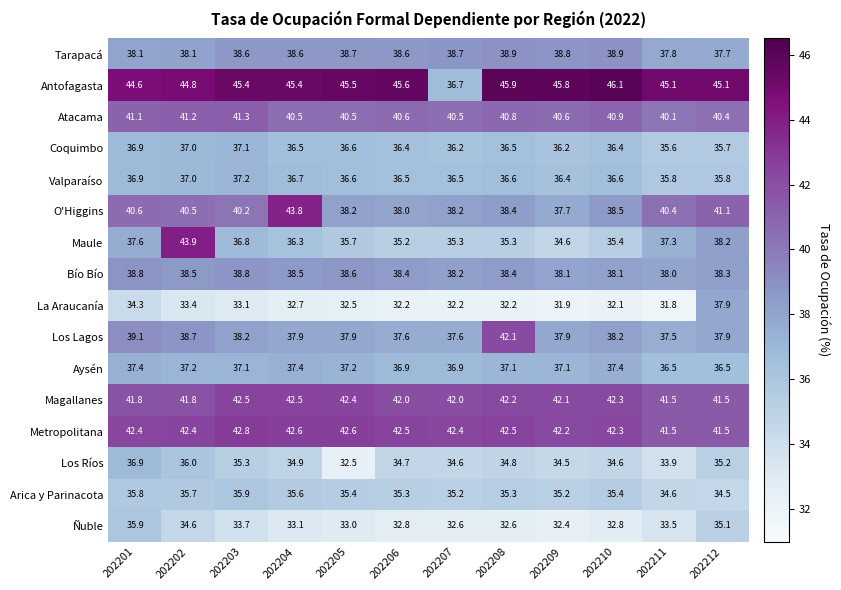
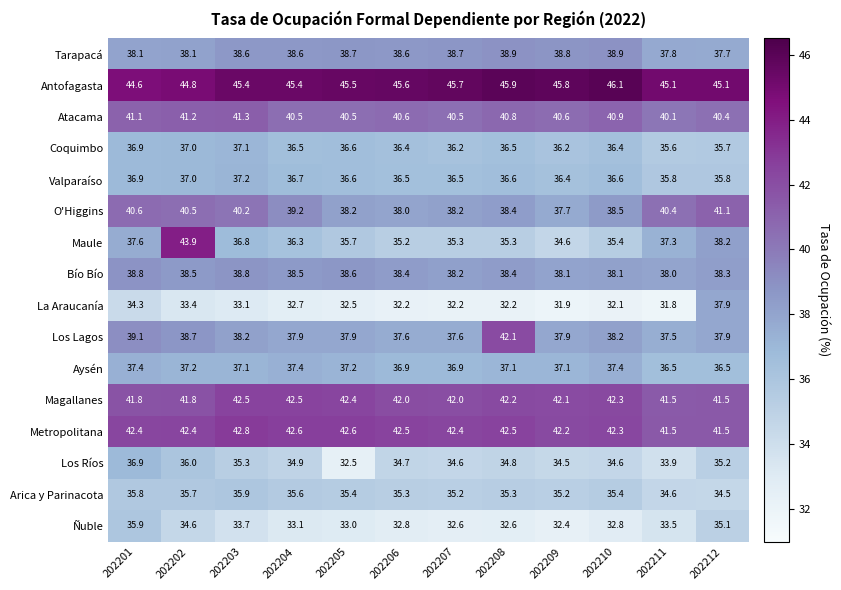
  {
    "Tarapacá": {
      "202201": 38.1,
      "202202": 38.1,
      "202203": 38.6,
      "202204": 38.6,
      "202205": 38.7,
      "202206": 38.6,
      "202207": 38.7,
      "202208": 38.9,
      "202209": 38.8,
      "202210": 38.9,
      "202211": 37.8,
      "202212": 37.7
    },
    "Antofagasta": {
      "202201": 44.6,
      "202202": 44.8,
      "202203": 45.4,
      "202204": 45.4,
      "202205": 45.5,
      "202206": 45.6,
-     "202207": 36.7,
+     "202207": 45.7,
      "202208": 45.9,
      "202209": 45.8,
      "202210": 46.1,
      "202211": 45.1,
      "202212": 45.1
    },
    "Atacama": {
      "202201": 41.1,
      "202202": 41.2,
      "202203": 41.3,
      "202204": 40.5,
      "202205": 40.5,
      "202206": 40.6,
      "202207": 40.5,
      "202208": 40.8,
      "202209": 40.6,
      "202210": 40.9,
      "202211": 40.1,
      "202212": 40.4
    },
    "Coquimbo": {
      "202201": 36.9,
      "202202": 37.0,
      "202203": 37.1,
      "202204": 36.5,
      "202205": 36.6,
      "202206": 36.4,
      "202207": 36.2,
      "202208": 36.5,
      "202209": 36.2,
      "202210": 36.4,
      "202211": 35.6,
      "202212": 35.7
    },
    "Valparaíso": {
      "202201": 36.9,
      "202202": 37.0,
      "202203": 37.2,
      "202204": 36.7,
      "202205": 36.6,
      "202206": 36.5,
      "202207": 36.5,
      "202208": 36.6,
      "202209": 36.4,
      "202210": 36.6,
      "202211": 35.8,
      "202212": 35.8
    },
    "O'Higgins": {
      "202201": 40.6,
      "202202": 40.5,
      "202203": 40.2,
-     "202204": 43.8,
+     "202204": 39.2,
      "202205": 38.2,
      "202206": 38.0,
      "202207": 38.2,
      "202208": 38.4,
      "202209": 37.7,
      "202210": 38.5,
      "202211": 40.4,
      "202212": 41.1
    },
    "Maule": {
      "202201": 37.6,
      "202202": 43.9,
      "202203": 36.8,
      "202204": 36.3,
      "202205": 35.7,
      "202206": 35.2,
      "202207": 35.3,
      "202208": 35.3,
      "202209": 34.6,
      "202210": 35.4,
      "202211": 37.3,
      "202212": 38.2
    },
    "Bío Bío": {
      "202201": 38.8,
      "202202": 38.5,
      "202203": 38.8,
      "202204": 38.5,
      "202205": 38.6,
      "202206": 38.4,
      "202207": 38.2,
      "202208": 38.4,
      "202209": 38.1,
      "202210": 38.1,
      "202211": 38.0,
      "202212": 38.3
    },
    "La Araucanía": {
      "202201": 34.3,
      "202202": 33.4,
      "202203": 33.1,
      "202204": 32.7,
      "202205": 32.5,
      "202206": 32.2,
      "202207": 32.2,
      "202208": 32.2,
      "202209": 31.9,
      "202210": 32.1,
      "202211": 31.8,
      "202212": 37.9
    },
    "Los Lagos": {
      "202201": 39.1,
      "202202": 38.7,
      "202203": 38.2,
      "202204": 37.9,
      "202205": 37.9,
      "202206": 37.6,
      "202207": 37.6,
      "202208": 42.1,
      "202209": 37.9,
      "202210": 38.2,
      "202211": 37.5,
      "202212": 37.9
    },
    "Aysén": {
      "202201": 37.4,
      "202202": 37.2,
      "202203": 37.1,
      "202204": 37.4,
      "202205": 37.2,
      "202206": 36.9,
      "202207": 36.9,
      "202208": 37.1,
      "202209": 37.1,
      "202210": 37.4,
      "202211": 36.5,
      "202212": 36.5
    },
    "Magallanes": {
      "202201": 41.8,
      "202202": 41.8,
      "202203": 42.5,
      "202204": 42.5,
      "202205": 42.4,
      "202206": 42.0,
      "202207": 42.0,
      "202208": 42.2,
      "202209": 42.1,
      "202210": 42.3,
      "202211": 41.5,
      "202212": 41.5
    },
    "Metropolitana": {
      "202201": 42.4,
      "202202": 42.4,
      "202203": 42.8,
      "202204": 42.6,
      "202205": 42.6,
      "202206": 42.5,
      "202207": 42.4,
      "202208": 42.5,
      "202209": 42.2,
      "202210": 42.3,
      "202211": 41.5,
      "202212": 41.5
    },
    "Los Ríos": {
      "202201": 36.9,
      "202202": 36.0,
      "202203": 35.3,
      "202204": 34.9,
      "202205": 32.5,
      "202206": 34.7,
      "202207": 34.6,
      "202208": 34.8,
      "202209": 34.5,
      "202210": 34.6,
      "202211": 33.9,
      "202212": 35.2
    },
    "Arica y Parinacota": {
      "202201": 35.8,
      "202202": 35.7,
      "202203": 35.9,
      "202204": 35.6,
      "202205": 35.4,
      "202206": 35.3,
      "202207": 35.2,
      "202208": 35.3,
      "202209": 35.2,
      "202210": 35.4,
      "202211": 34.6,
      "202212": 34.5
    },
    "Ñuble": {
      "202201": 35.9,
      "202202": 34.6,
      "202203": 33.7,
      "202204": 33.1,
      "202205": 33.0,
      "202206": 32.8,
      "202207": 32.6,
      "202208": 32.6,
      "202209": 32.4,
      "202210": 32.8,
      "202211": 33.5,
      "202212": 35.1
    }
  }
